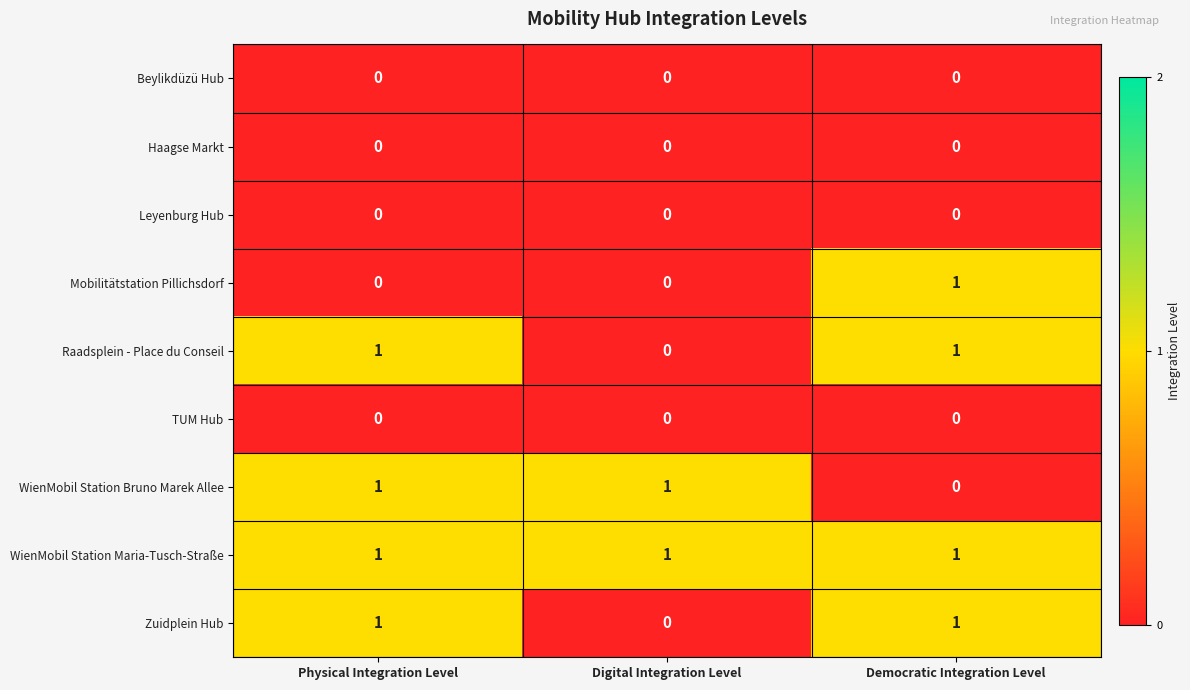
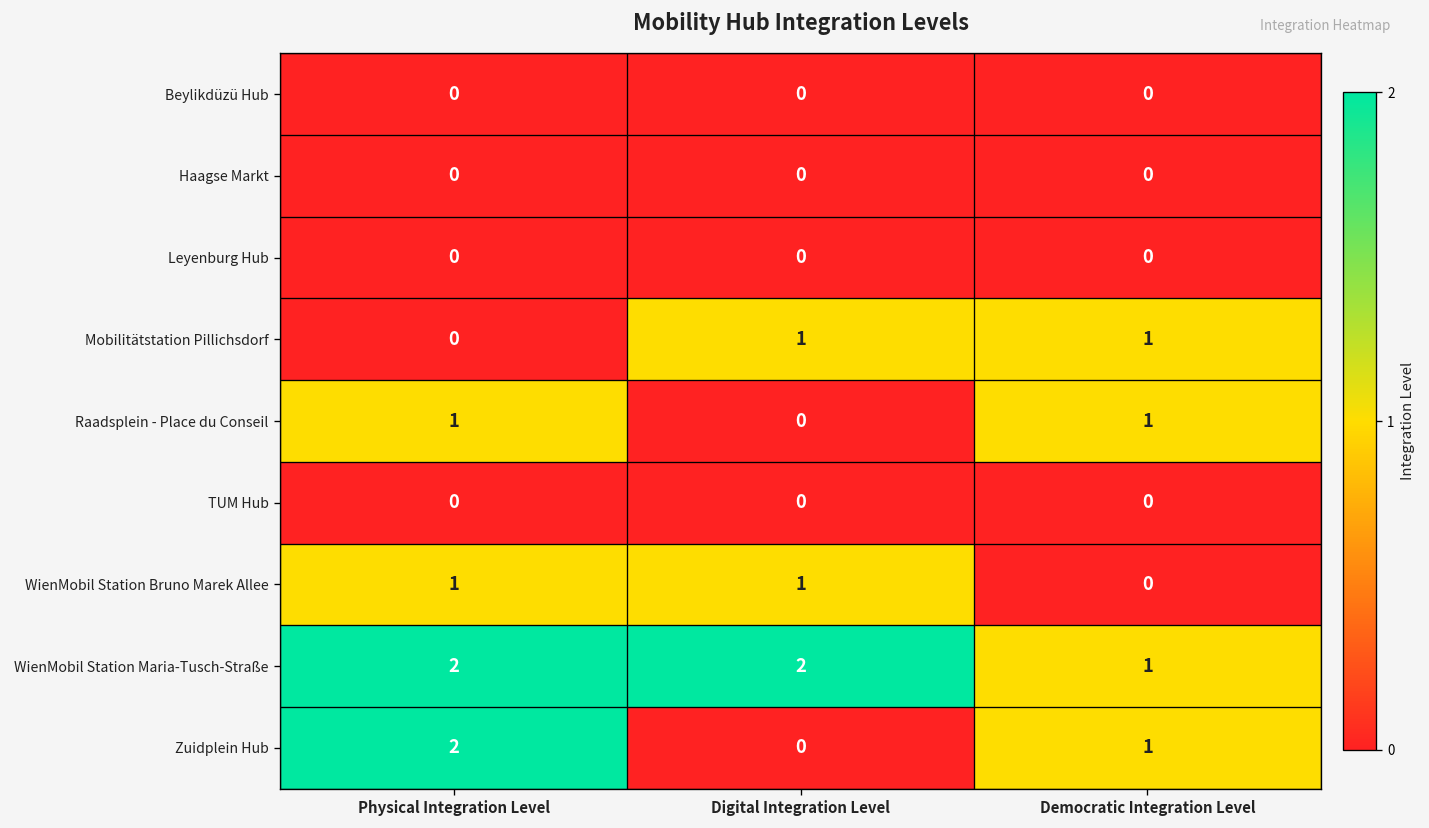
  {
    "Beylikdüzü Hub": {
      "Physical Integration Level": 0,
      "Digital Integration Level": 0,
      "Democratic Integration Level": 0
    },
    "Haagse Markt": {
      "Physical Integration Level": 0,
      "Digital Integration Level": 0,
      "Democratic Integration Level": 0
    },
    "Leyenburg Hub": {
      "Physical Integration Level": 0,
      "Digital Integration Level": 0,
      "Democratic Integration Level": 0
    },
    "Mobilitätstation Pillichsdorf": {
      "Physical Integration Level": 0,
-     "Digital Integration Level": 0,
+     "Digital Integration Level": 1,
      "Democratic Integration Level": 1
    },
    "Raadsplein - Place du Conseil": {
      "Physical Integration Level": 1,
      "Digital Integration Level": 0,
      "Democratic Integration Level": 1
    },
    "TUM Hub": {
      "Physical Integration Level": 0,
      "Digital Integration Level": 0,
      "Democratic Integration Level": 0
    },
    "WienMobil Station Bruno Marek Allee": {
      "Physical Integration Level": 1,
      "Digital Integration Level": 1,
      "Democratic Integration Level": 0
    },
    "WienMobil Station Maria-Tusch-Straße": {
-     "Physical Integration Level": 1,
-     "Digital Integration Level": 1,
+     "Physical Integration Level": 2,
+     "Digital Integration Level": 2,
      "Democratic Integration Level": 1
    },
    "Zuidplein Hub": {
-     "Physical Integration Level": 1,
+     "Physical Integration Level": 2,
      "Digital Integration Level": 0,
      "Democratic Integration Level": 1
    }
  }
